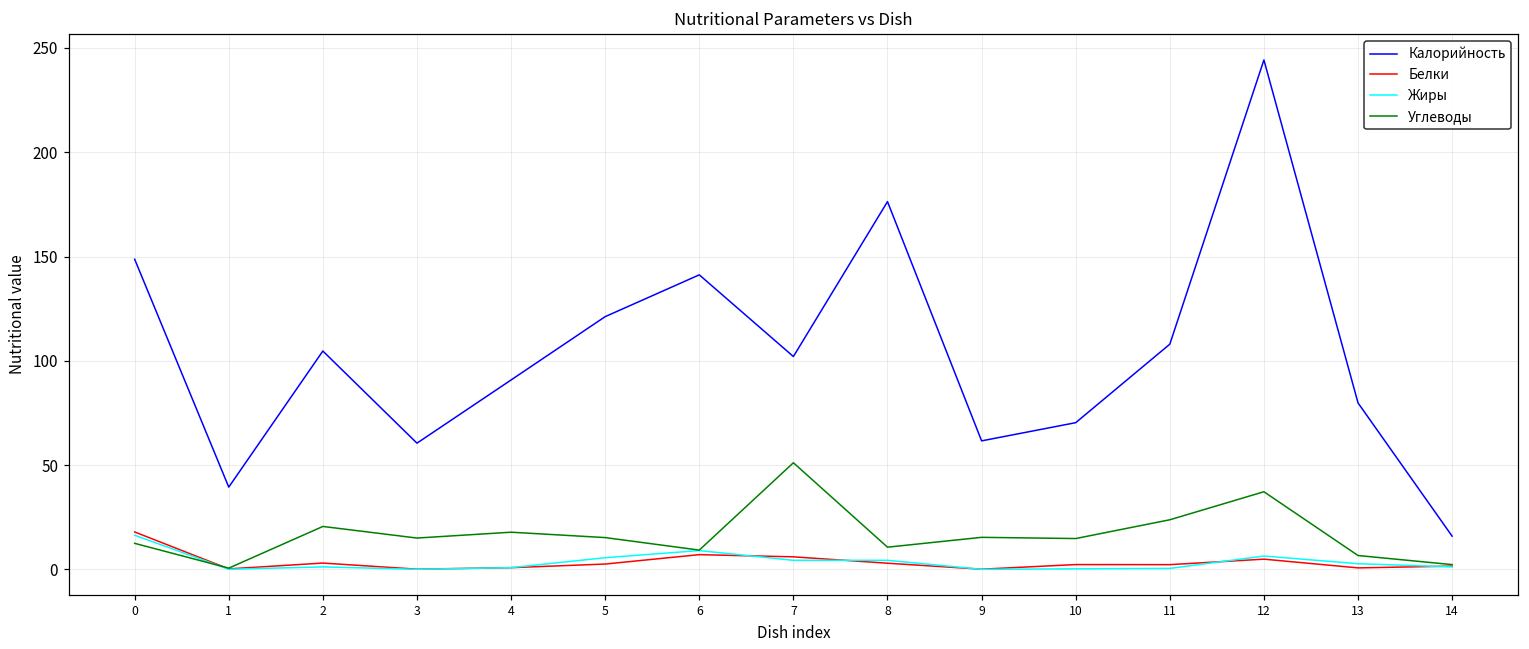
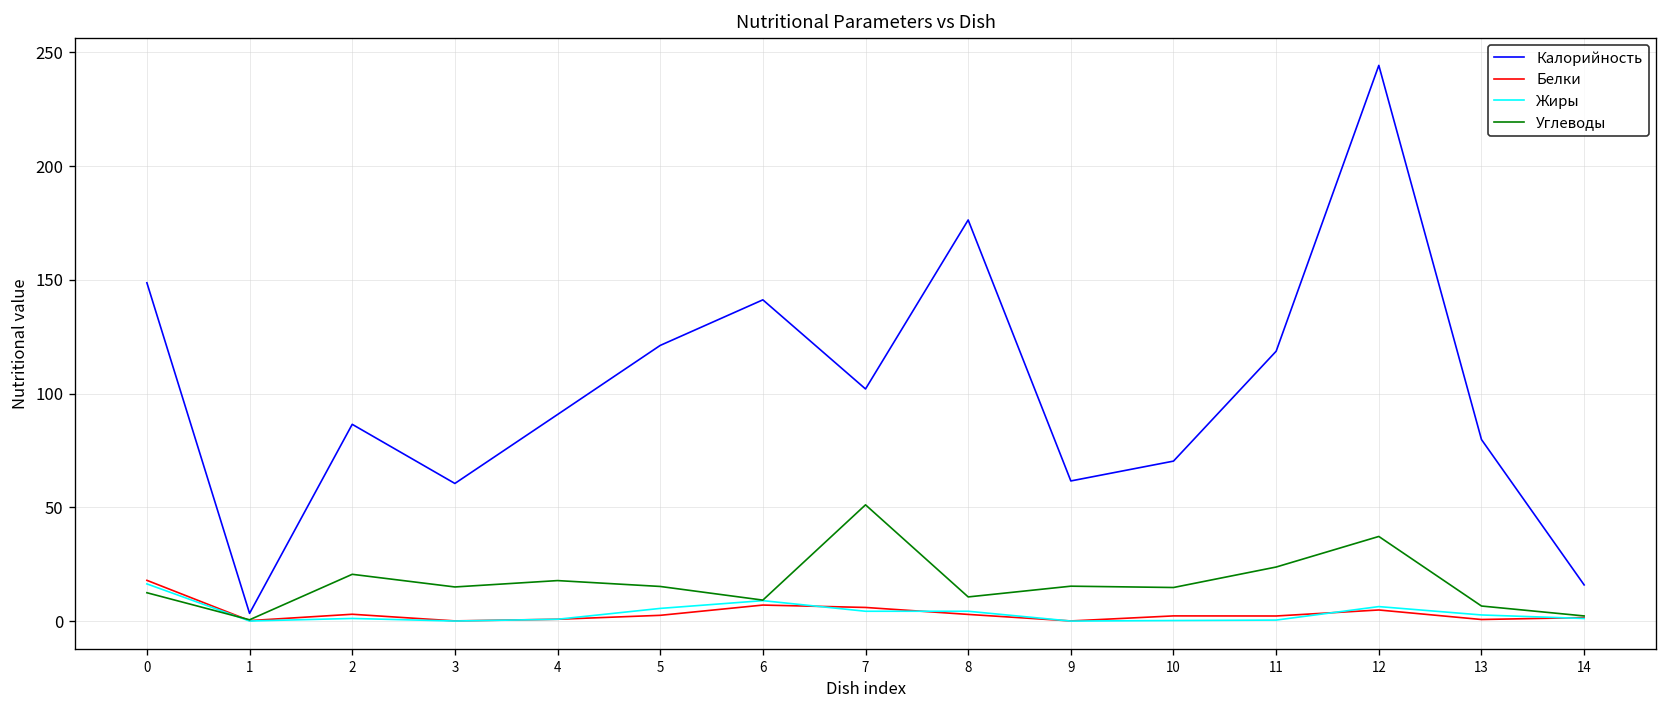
  {
    "Калорийность": {
      "0": 149,
-     "1": 39,
-     "2": 105,
+     "1": 3,
+     "2": 86,
      "3": 61,
      "4": 91,
      "5": 121,
      "6": 141,
      "7": 102,
      "8": 176,
      "9": 62,
      "10": 70,
-     "11": 108,
+     "11": 119,
      "12": 244,
      "13": 80,
      "14": 16
    },
    "Белки": {
      "0": 18,
      "2": 3,
      "5": 3,
      "6": 7,
      "7": 6,
      "8": 3,
      "10": 2,
      "11": 2,
      "12": 5,
      "13": 1
    },
    "Жиры": {
      "0": 16,
      "2": 1,
      "5": 6,
      "7": 4,
      "8": 4,
      "10": 0,
      "11": 0,
      "12": 6,
      "13": 3
    },
    "Углеводы": {
      "0": 12,
      "2": 21,
      "3": 15,
      "4": 18,
      "5": 15,
      "7": 51,
      "8": 11,
      "9": 15,
      "10": 15,
      "11": 24,
      "12": 37,
      "13": 7
    }
  }
